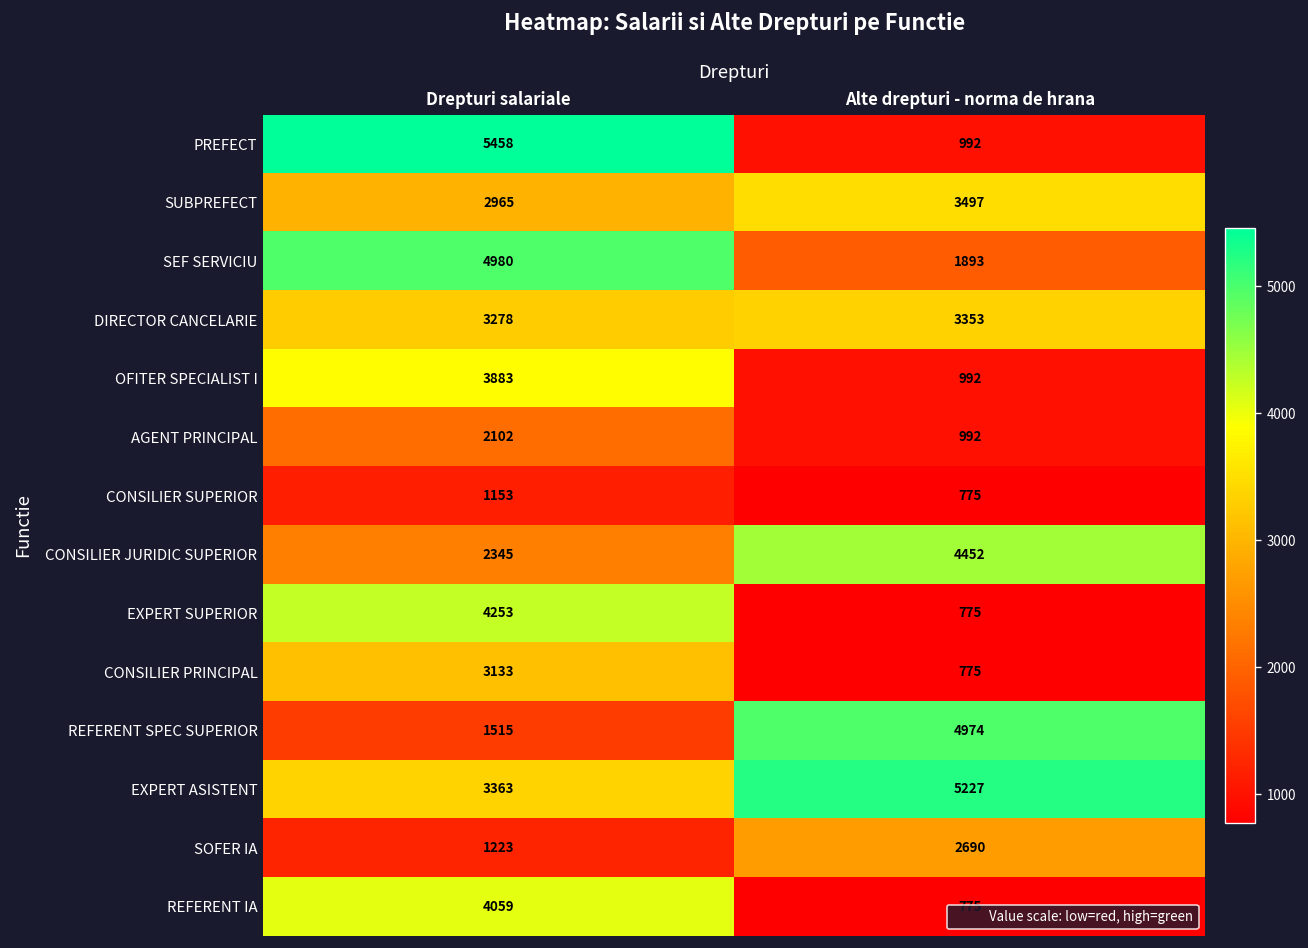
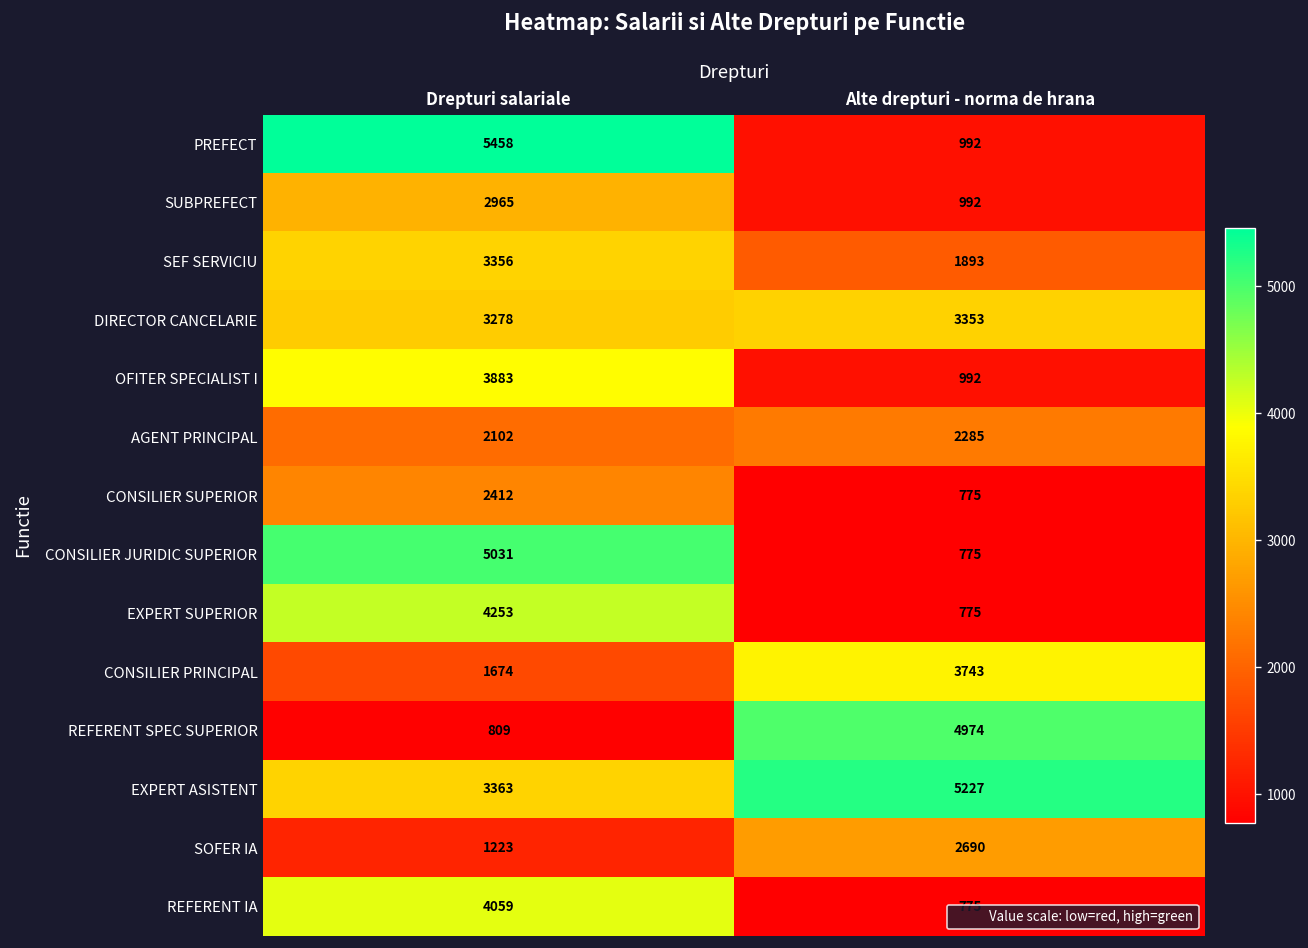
  {
    "PREFECT": {
      "Drepturi salariale": 5458,
      "Alte drepturi - norma de hrana": 992
    },
    "SUBPREFECT": {
      "Drepturi salariale": 2965,
-     "Alte drepturi - norma de hrana": 3497
+     "Alte drepturi - norma de hrana": 992
    },
    "SEF SERVICIU": {
-     "Drepturi salariale": 4980,
+     "Drepturi salariale": 3356,
      "Alte drepturi - norma de hrana": 1893
    },
    "DIRECTOR CANCELARIE": {
      "Drepturi salariale": 3278,
      "Alte drepturi - norma de hrana": 3353
    },
    "OFITER SPECIALIST I": {
      "Drepturi salariale": 3883,
      "Alte drepturi - norma de hrana": 992
    },
    "AGENT PRINCIPAL": {
      "Drepturi salariale": 2102,
-     "Alte drepturi - norma de hrana": 992
+     "Alte drepturi - norma de hrana": 2285
    },
    "CONSILIER SUPERIOR": {
-     "Drepturi salariale": 1153,
+     "Drepturi salariale": 2412,
      "Alte drepturi - norma de hrana": 775
    },
    "CONSILIER JURIDIC SUPERIOR": {
-     "Drepturi salariale": 2345,
-     "Alte drepturi - norma de hrana": 4452
+     "Drepturi salariale": 5031,
+     "Alte drepturi - norma de hrana": 775
    },
    "EXPERT SUPERIOR": {
      "Drepturi salariale": 4253,
      "Alte drepturi - norma de hrana": 775
    },
    "CONSILIER PRINCIPAL": {
-     "Drepturi salariale": 3133,
-     "Alte drepturi - norma de hrana": 775
+     "Drepturi salariale": 1674,
+     "Alte drepturi - norma de hrana": 3743
    },
    "REFERENT SPEC SUPERIOR": {
-     "Drepturi salariale": 1515,
+     "Drepturi salariale": 809,
      "Alte drepturi - norma de hrana": 4974
    },
    "EXPERT ASISTENT": {
      "Drepturi salariale": 3363,
      "Alte drepturi - norma de hrana": 5227
    },
    "SOFER IA": {
      "Drepturi salariale": 1223,
      "Alte drepturi - norma de hrana": 2690
    },
    "REFERENT IA": {
      "Drepturi salariale": 4059
    }
  }
